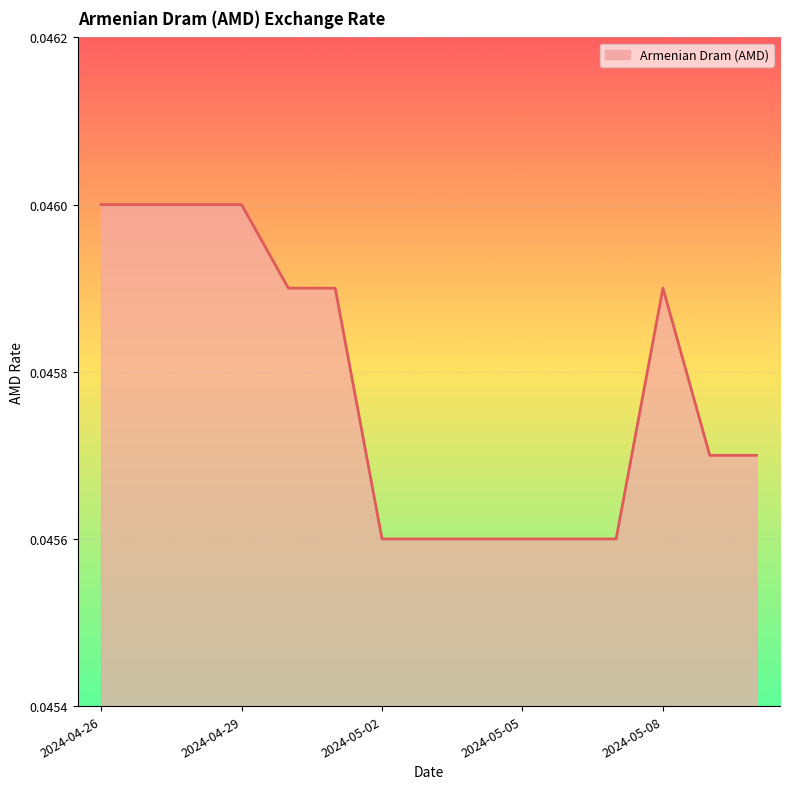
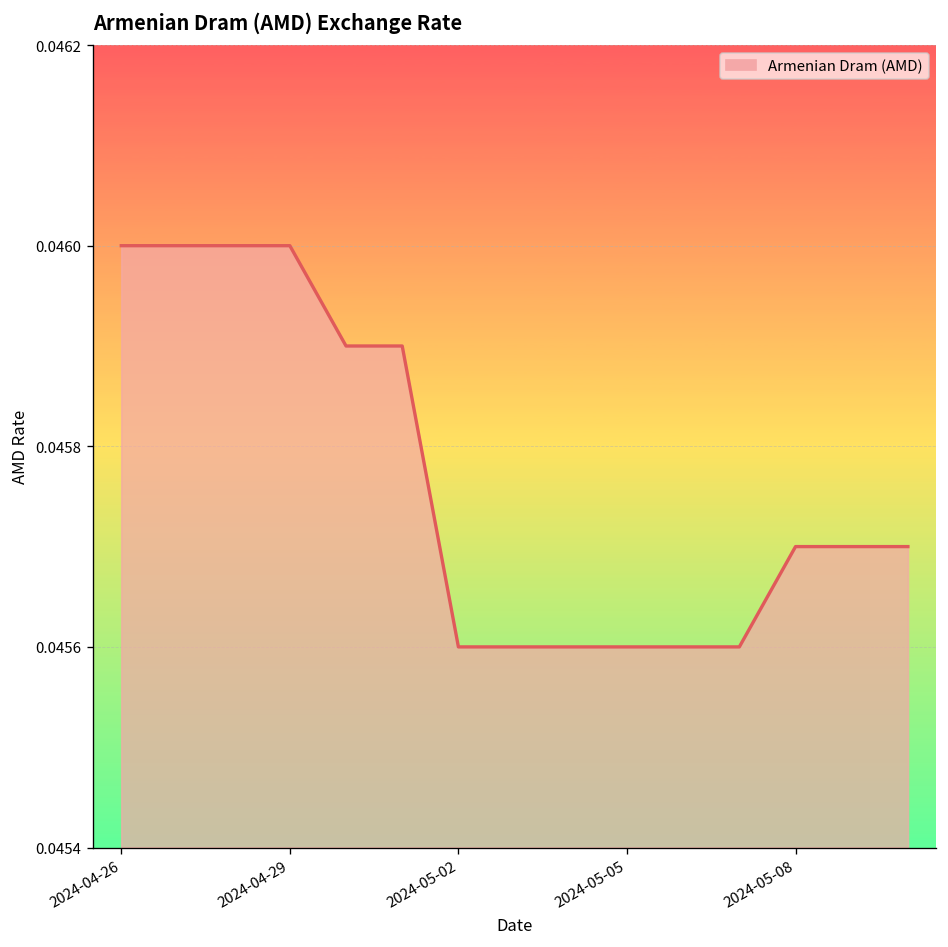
  {
    "2024-04-26": 0.0460,
    "2024-04-29": 0.0460,
    "2024-05-02": 0.0456,
    "2024-05-05": 0.0456,
-   "2024-05-08": 0.0459
+   "2024-05-08": 0.0457
  }
